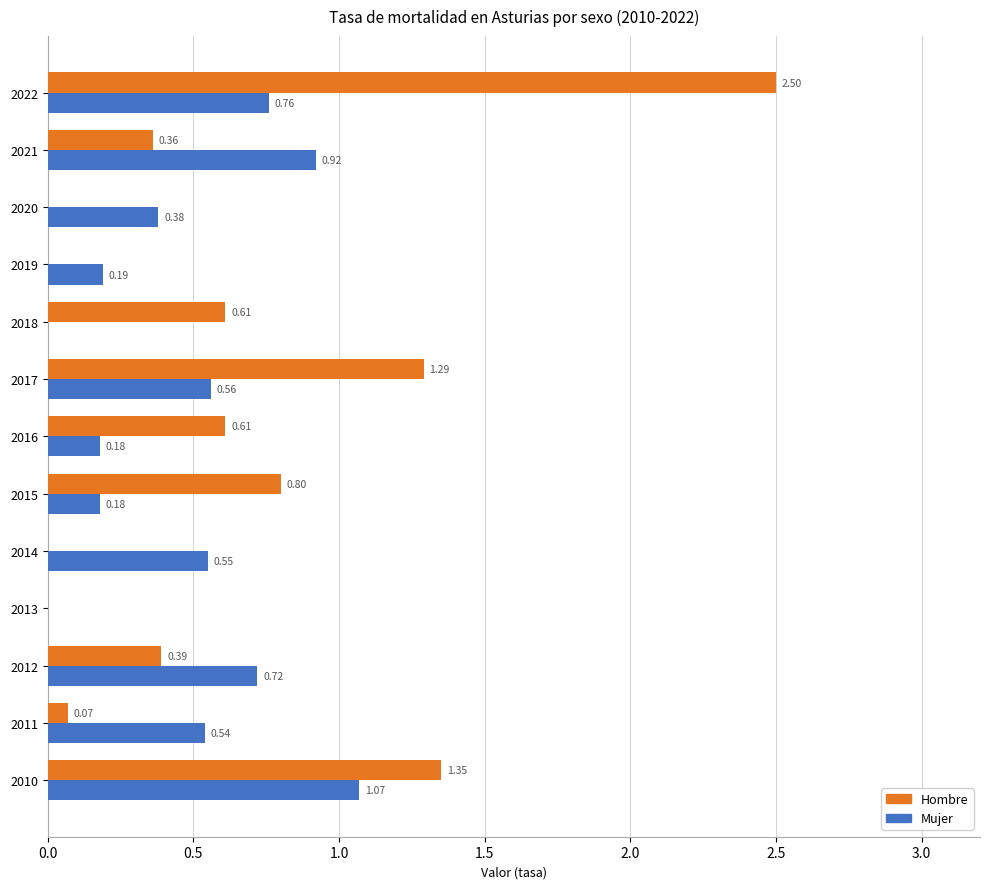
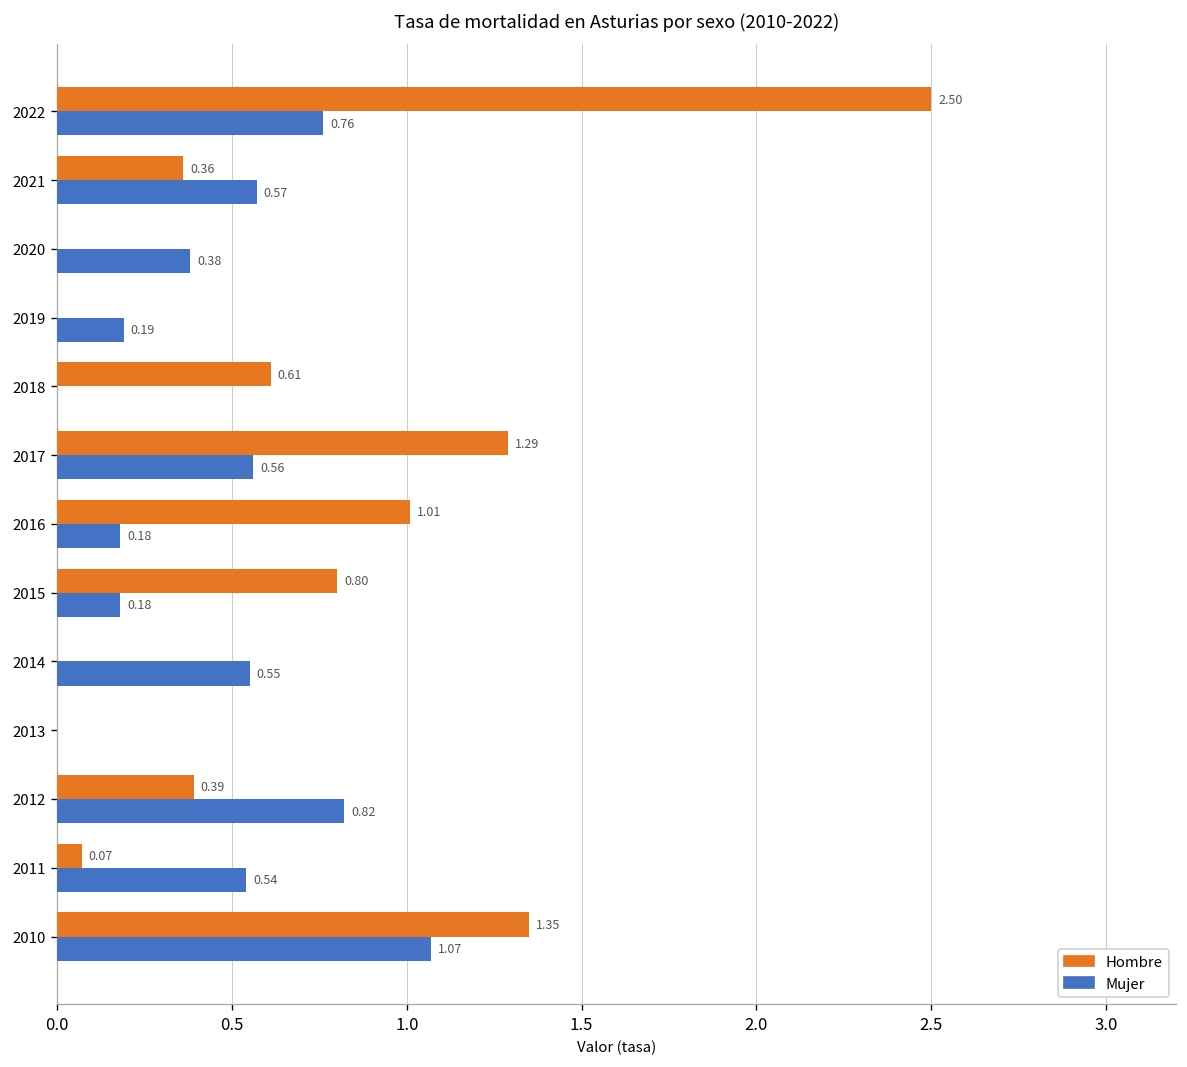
  {
    "Hombre": {
      "2022": 2.50,
      "2021": 0.36,
      "2018": 0.61,
      "2017": 1.29,
-     "2016": 0.61,
+     "2016": 1.01,
      "2015": 0.80,
      "2012": 0.39,
      "2011": 0.07,
      "2010": 1.35
    },
    "Mujer": {
      "2022": 0.76,
-     "2021": 0.92,
+     "2021": 0.57,
      "2020": 0.38,
      "2019": 0.19,
      "2017": 0.56,
      "2016": 0.18,
      "2015": 0.18,
      "2014": 0.55,
-     "2012": 0.72,
+     "2012": 0.82,
      "2011": 0.54,
      "2010": 1.07
    }
  }
